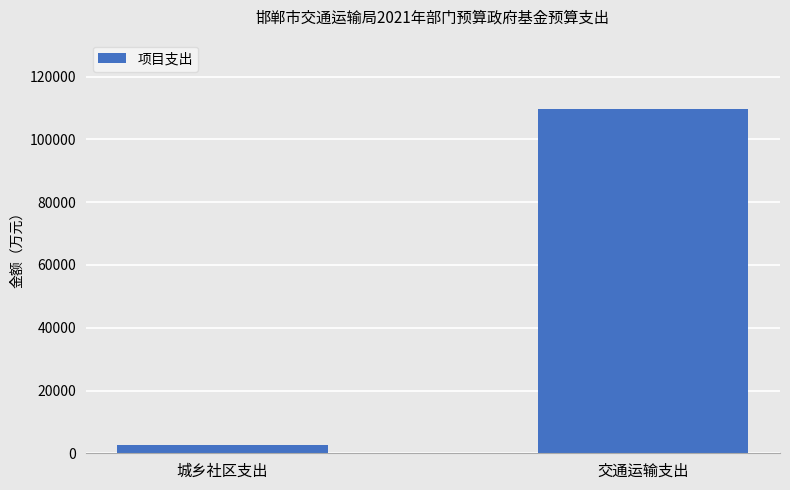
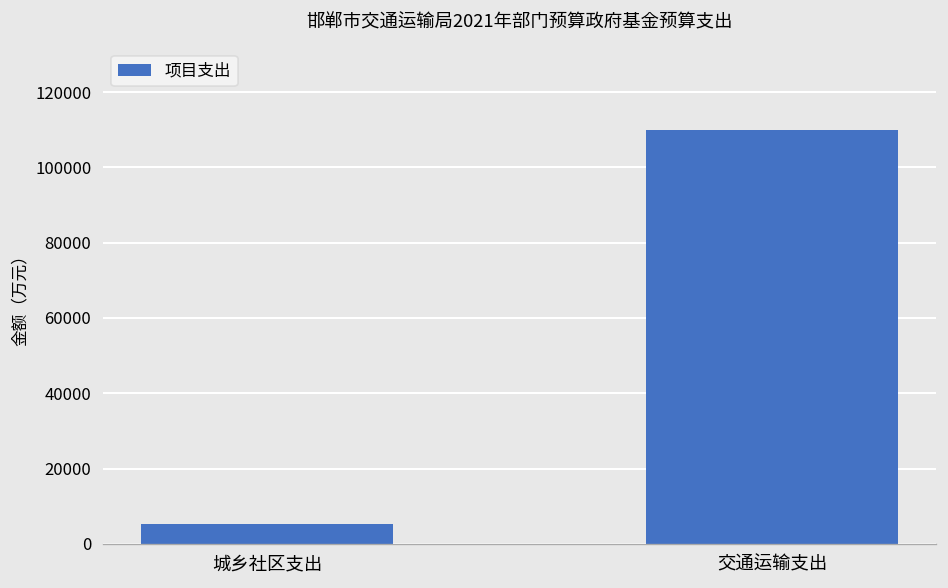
  {
-   "城乡社区支出": 3000,
+   "城乡社区支出": 5000,
    "交通运输支出": 110000
  }
